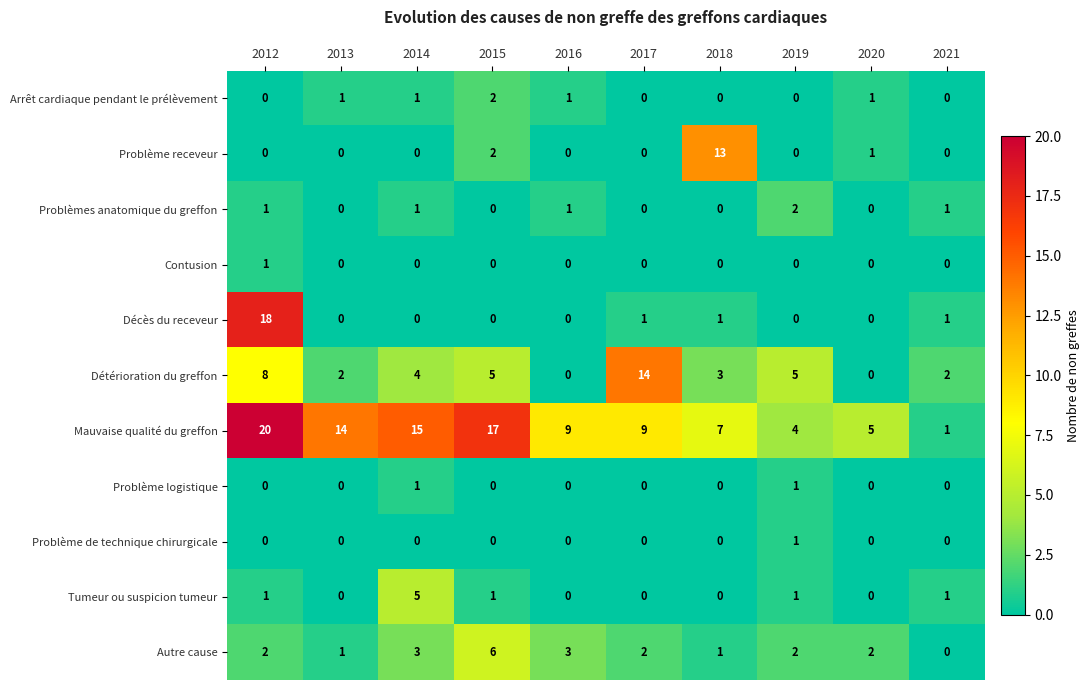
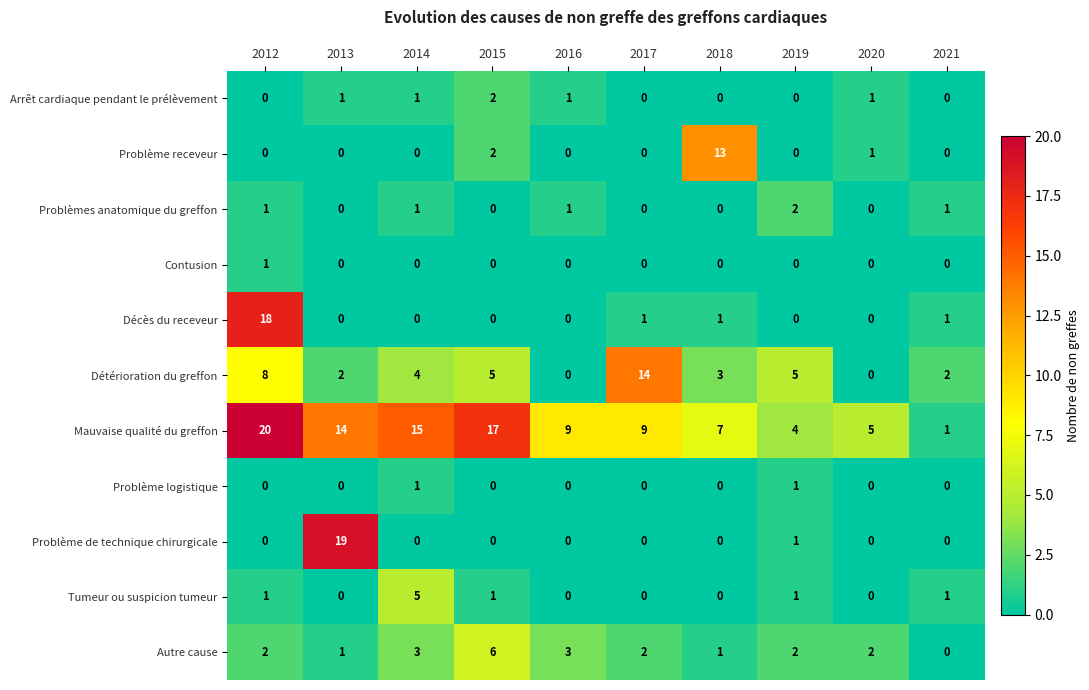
  {
    "Arrêt cardiaque pendant le prélèvement": {
      "2012": 0,
      "2013": 1,
      "2014": 1,
      "2015": 2,
      "2016": 1,
      "2017": 0,
      "2018": 0,
      "2019": 0,
      "2020": 1,
      "2021": 0
    },
    "Problème receveur": {
      "2012": 0,
      "2013": 0,
      "2014": 0,
      "2015": 2,
      "2016": 0,
      "2017": 0,
      "2018": 13,
      "2019": 0,
      "2020": 1,
      "2021": 0
    },
    "Problèmes anatomique du greffon": {
      "2012": 1,
      "2013": 0,
      "2014": 1,
      "2015": 0,
      "2016": 1,
      "2017": 0,
      "2018": 0,
      "2019": 2,
      "2020": 0,
      "2021": 1
    },
    "Contusion": {
      "2012": 1,
      "2013": 0,
      "2014": 0,
      "2015": 0,
      "2016": 0,
      "2017": 0,
      "2018": 0,
      "2019": 0,
      "2020": 0,
      "2021": 0
    },
    "Décès du receveur": {
      "2012": 18,
      "2013": 0,
      "2014": 0,
      "2015": 0,
      "2016": 0,
      "2017": 1,
      "2018": 1,
      "2019": 0,
      "2020": 0,
      "2021": 1
    },
    "Détérioration du greffon": {
      "2012": 8,
      "2013": 2,
      "2014": 4,
      "2015": 5,
      "2016": 0,
      "2017": 14,
      "2018": 3,
      "2019": 5,
      "2020": 0,
      "2021": 2
    },
    "Mauvaise qualité du greffon": {
      "2012": 20,
      "2013": 14,
      "2014": 15,
      "2015": 17,
      "2016": 9,
      "2017": 9,
      "2018": 7,
      "2019": 4,
      "2020": 5,
      "2021": 1
    },
    "Problème logistique": {
      "2012": 0,
      "2013": 0,
      "2014": 1,
      "2015": 0,
      "2016": 0,
      "2017": 0,
      "2018": 0,
      "2019": 1,
      "2020": 0,
      "2021": 0
    },
    "Problème de technique chirurgicale": {
      "2012": 0,
-     "2013": 0,
+     "2013": 19,
      "2014": 0,
      "2015": 0,
      "2016": 0,
      "2017": 0,
      "2018": 0,
      "2019": 1,
      "2020": 0,
      "2021": 0
    },
    "Tumeur ou suspicion tumeur": {
      "2012": 1,
      "2013": 0,
      "2014": 5,
      "2015": 1,
      "2016": 0,
      "2017": 0,
      "2018": 0,
      "2019": 1,
      "2020": 0,
      "2021": 1
    },
    "Autre cause": {
      "2012": 2,
      "2013": 1,
      "2014": 3,
      "2015": 6,
      "2016": 3,
      "2017": 2,
      "2018": 1,
      "2019": 2,
      "2020": 2,
      "2021": 0
    }
  }
